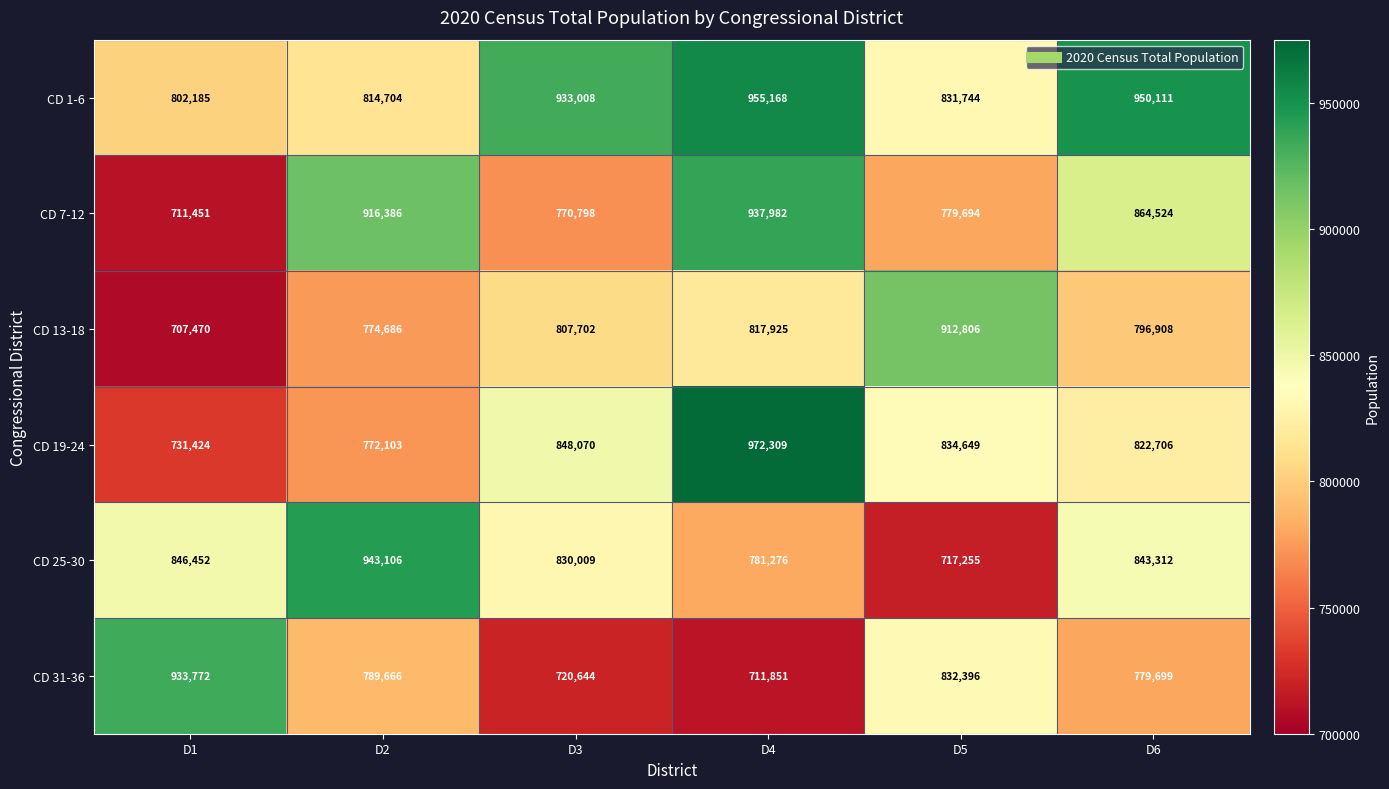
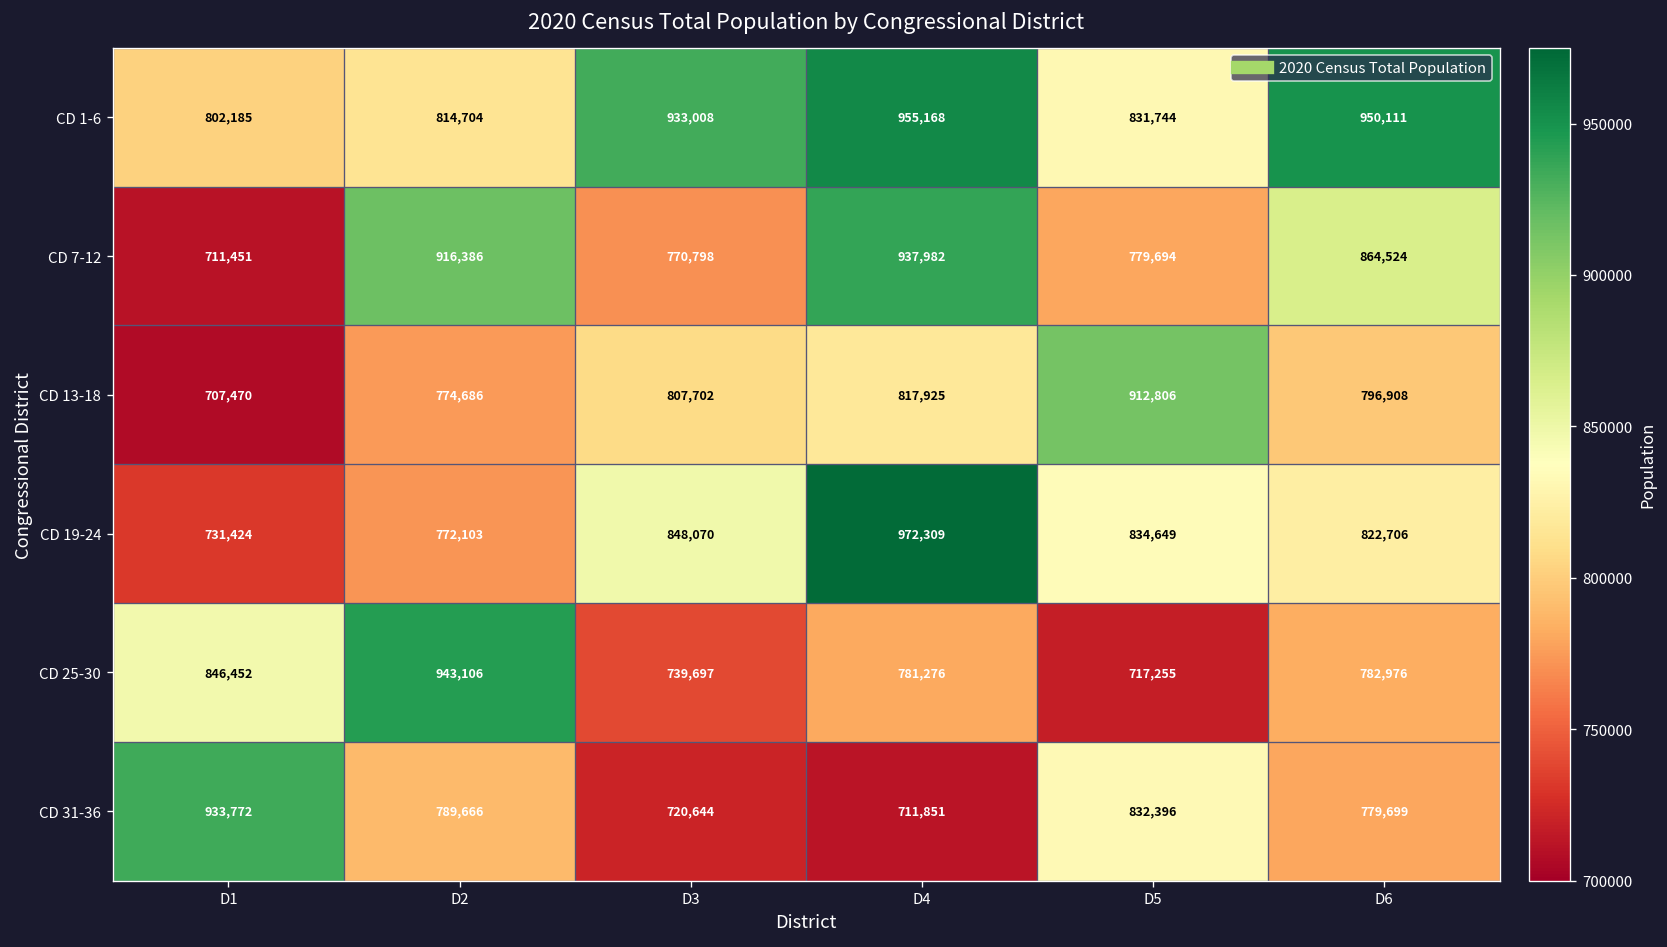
  {
    "CD 1-6": {
      "D1": "802,185",
      "D2": "814,704",
      "D3": "933,008",
      "D4": "955,168",
      "D5": "831,744",
      "D6": "950,111"
    },
    "CD 7-12": {
      "D1": "711,451",
      "D2": "916,386",
      "D3": "770,798",
      "D4": "937,982",
      "D5": "779,694",
      "D6": "864,524"
    },
    "CD 13-18": {
      "D1": "707,470",
      "D2": "774,686",
      "D3": "807,702",
      "D4": "817,925",
      "D5": "912,806",
      "D6": "796,908"
    },
    "CD 19-24": {
      "D1": "731,424",
      "D2": "772,103",
      "D3": "848,070",
      "D4": "972,309",
      "D5": "834,649",
      "D6": "822,706"
    },
    "CD 25-30": {
      "D1": "846,452",
      "D2": "943,106",
-     "D3": "830,009",
+     "D3": "739,697",
      "D4": "781,276",
      "D5": "717,255",
-     "D6": "843,312"
+     "D6": "782,976"
    },
    "CD 31-36": {
      "D1": "933,772",
      "D2": "789,666",
      "D3": "720,644",
      "D4": "711,851",
      "D5": "832,396",
      "D6": "779,699"
    }
  }
